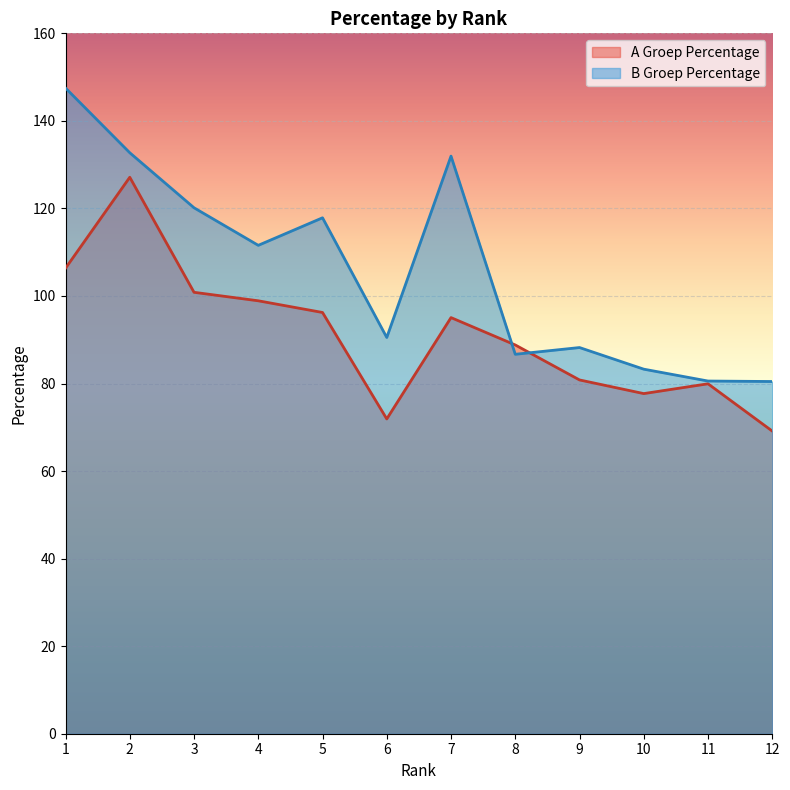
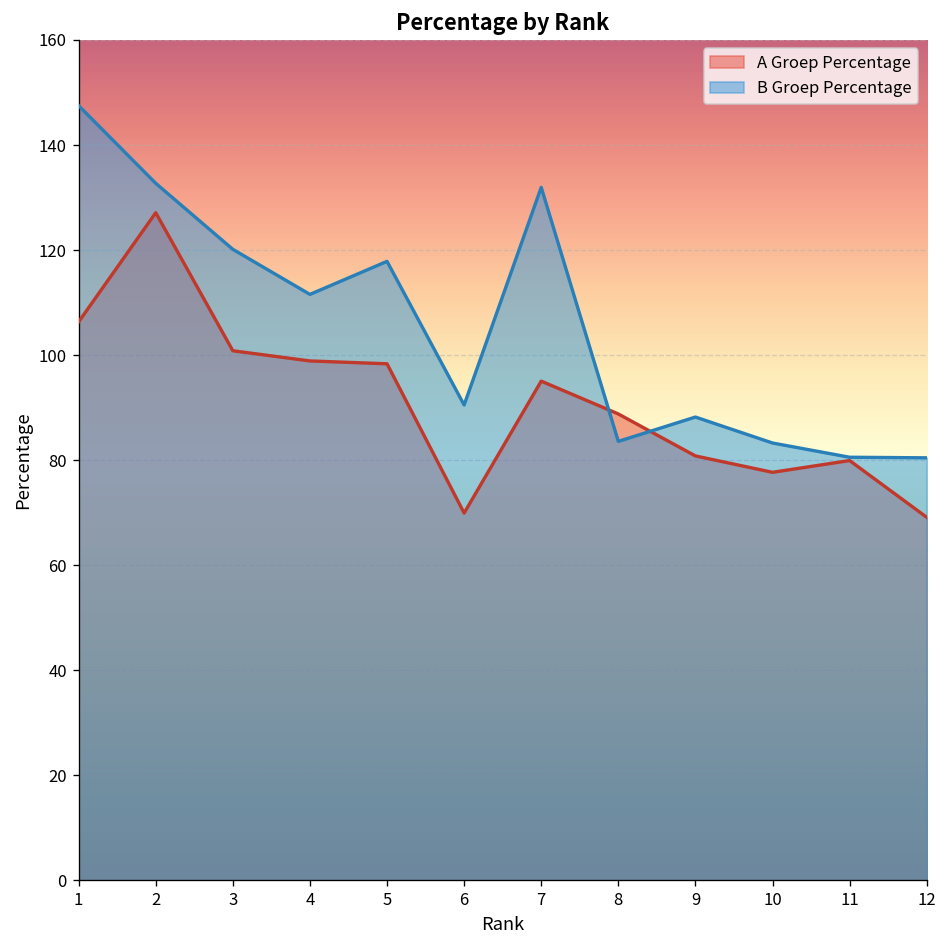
  {
    "A Groep Percentage": {
      "1": 106,
      "2": 127,
      "3": 101,
      "4": 99,
-     "5": 96,
-     "6": 72,
+     "5": 98,
+     "6": 70,
      "7": 95,
      "8": 89,
      "9": 81,
      "10": 78,
      "11": 80,
      "12": 69
    },
    "B Groep Percentage": {
      "1": 148,
      "2": 133,
      "3": 120,
      "4": 112,
      "5": 118,
      "6": 91,
      "7": 132,
-     "8": 87,
+     "8": 84,
      "9": 88,
      "10": 83,
      "11": 81,
      "12": 80
    }
  }
